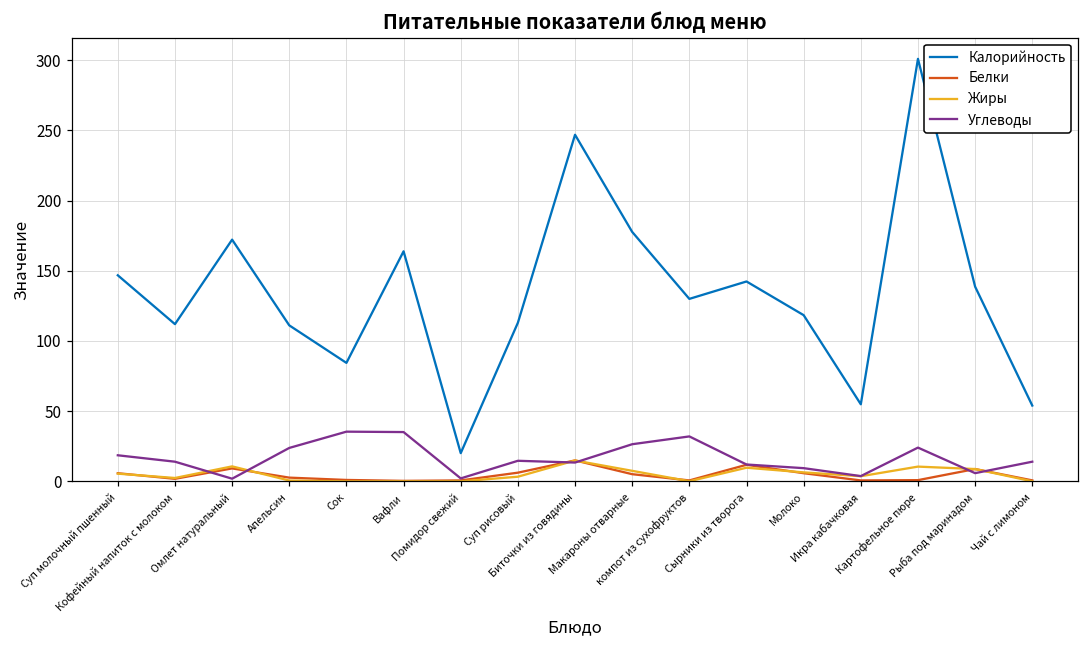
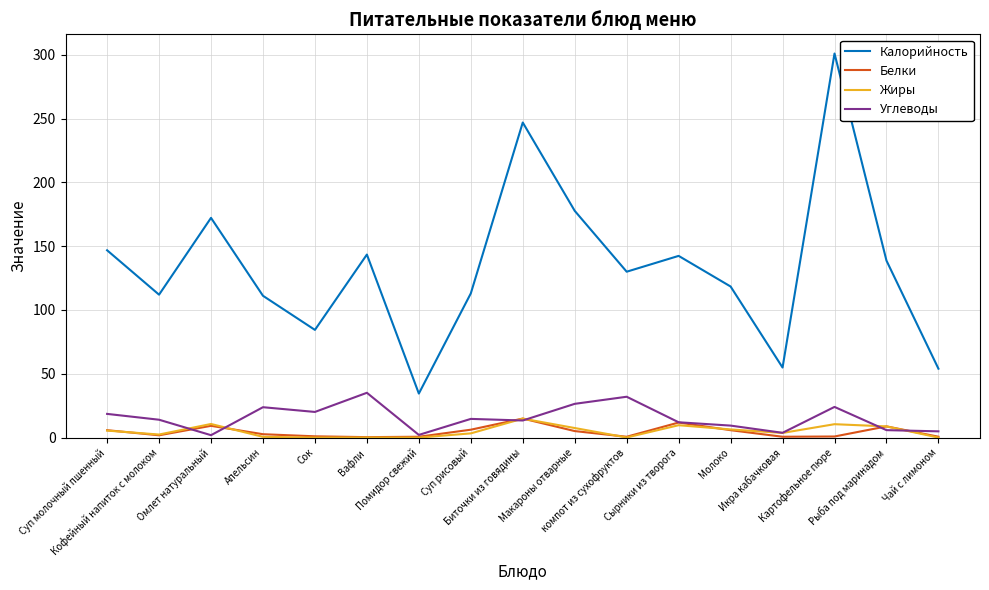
  {
    "Калорийность": {
      "Суп молочный пшенный": 147,
      "Кофейный напиток с молоком": 112,
      "Омлет натуральный": 172,
      "Апельсин": 111,
      "Сок": 84,
-     "Вафли": 164,
-     "Помидор свежий": 20,
+     "Вафли": 143,
+     "Помидор свежий": 35,
      "Суп рисовый": 113,
      "Биточки из говядины": 247,
      "Макароны отварные": 178,
      "компот из сухофруктов": 130,
      "Сырники из творога": 142,
      "Молоко": 118,
      "Икра кабачковая": 55,
      "Картофельное пюре": 301,
      "Рыба под маринадом": 139,
      "Чай с лимоном": 54
    },
    "Белки": {
      "Апельсин": 3,
      "Суп рисовый": 6,
      "Макароны отварные": 5,
      "Икра кабачковая": 1,
      "Картофельное пюре": 1
    },
    "Жиры": {
      "Апельсин": 1,
      "Суп рисовый": 3,
      "Макароны отварные": 8,
      "Сырники из творога": 10,
      "Картофельное пюре": 11
    },
    "Углеводы": {
      "Суп молочный пшенный": 19,
      "Кофейный напиток с молоком": 14,
      "Омлет натуральный": 2,
      "Апельсин": 24,
-     "Сок": 35,
+     "Сок": 20,
      "Вафли": 35,
      "Суп рисовый": 15,
      "Макароны отварные": 26,
      "компот из сухофруктов": 32,
      "Молоко": 9,
      "Картофельное пюре": 24,
      "Рыба под маринадом": 6,
-     "Чай с лимоном": 14
+     "Чай с лимоном": 5
    }
  }
